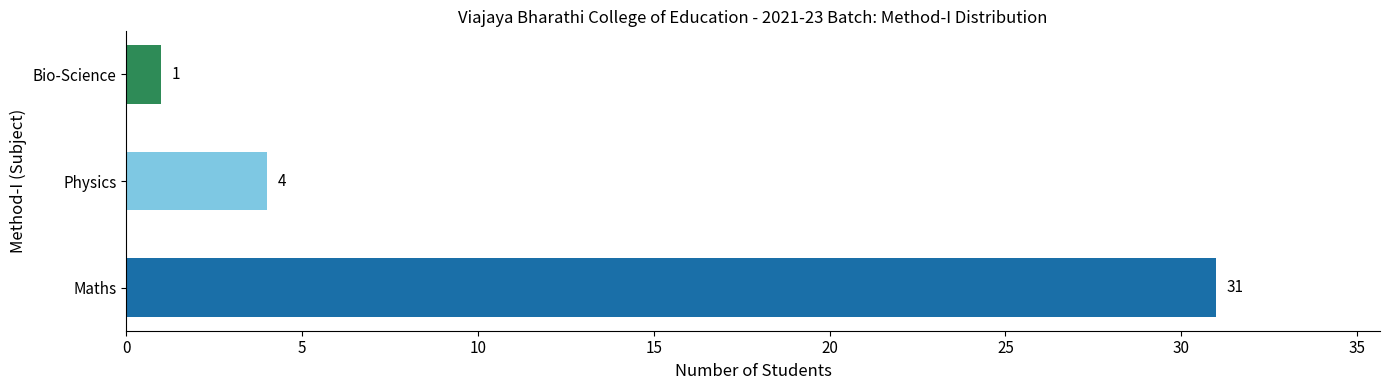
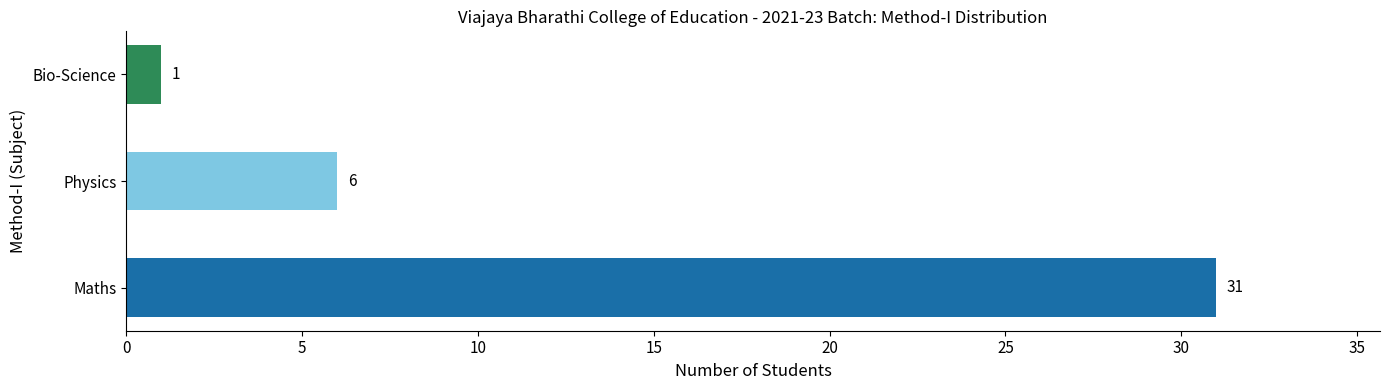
  {
    "Bio-Science": 1,
-   "Physics": 4,
+   "Physics": 6,
    "Maths": 31
  }
